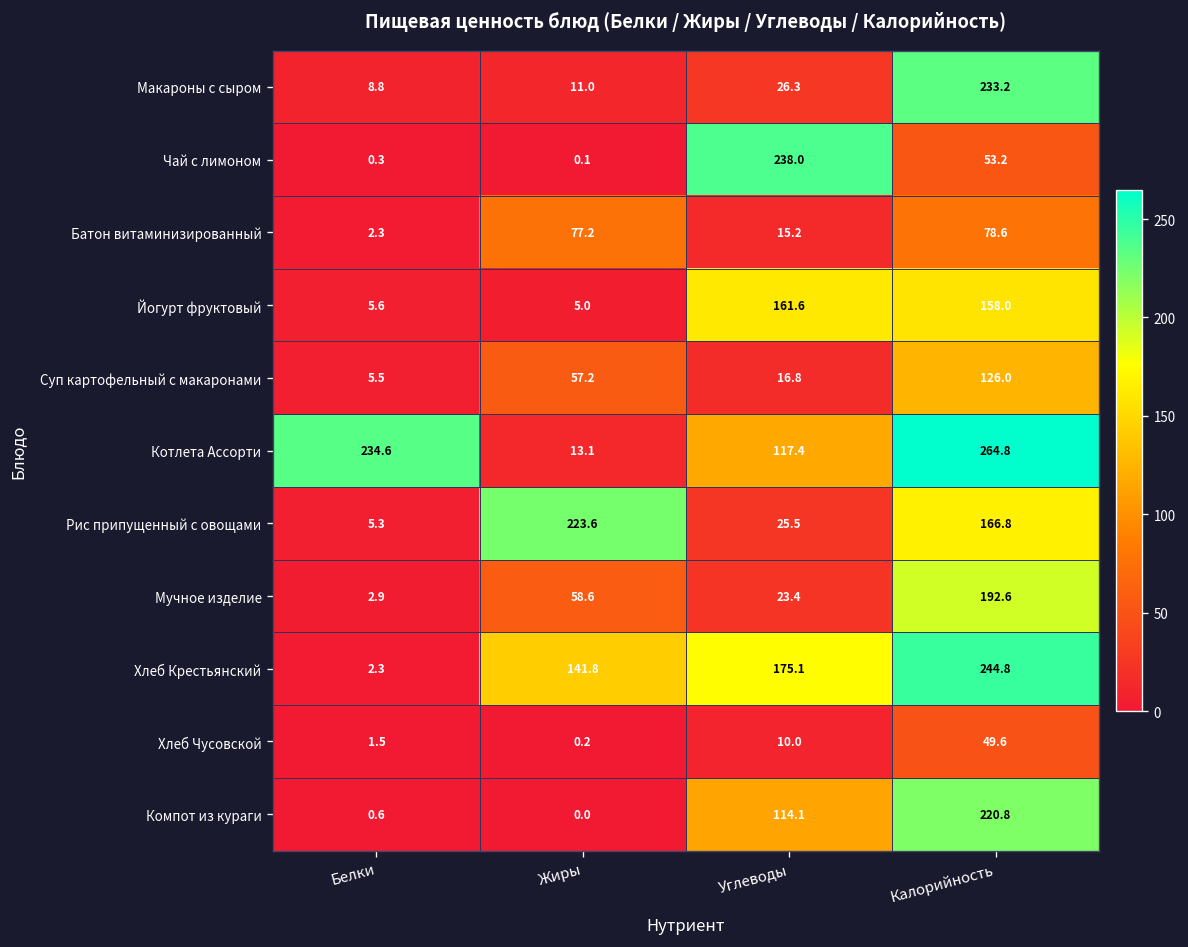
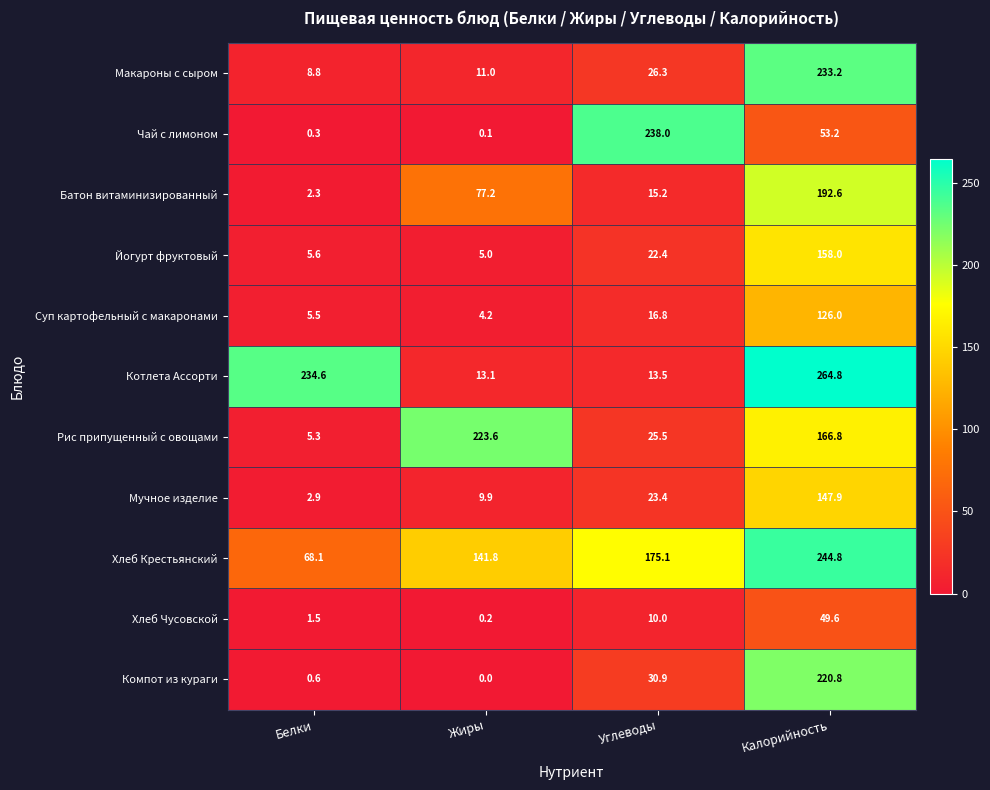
  {
    "Макароны с сыром": {
      "Белки": 8.8,
      "Жиры": 11.0,
      "Углеводы": 26.3,
      "Калорийность": 233.2
    },
    "Чай с лимоном": {
      "Белки": 0.3,
      "Жиры": 0.1,
      "Углеводы": 238.0,
      "Калорийность": 53.2
    },
    "Батон витаминизированный": {
      "Белки": 2.3,
      "Жиры": 77.2,
      "Углеводы": 15.2,
-     "Калорийность": 78.6
+     "Калорийность": 192.6
    },
    "Йогурт фруктовый": {
      "Белки": 5.6,
      "Жиры": 5.0,
-     "Углеводы": 161.6,
+     "Углеводы": 22.4,
      "Калорийность": 158.0
    },
    "Суп картофельный с макаронами": {
      "Белки": 5.5,
-     "Жиры": 57.2,
+     "Жиры": 4.2,
      "Углеводы": 16.8,
      "Калорийность": 126.0
    },
    "Котлета Ассорти": {
      "Белки": 234.6,
      "Жиры": 13.1,
-     "Углеводы": 117.4,
+     "Углеводы": 13.5,
      "Калорийность": 264.8
    },
    "Рис припущенный с овощами": {
      "Белки": 5.3,
      "Жиры": 223.6,
      "Углеводы": 25.5,
      "Калорийность": 166.8
    },
    "Мучное изделие": {
      "Белки": 2.9,
-     "Жиры": 58.6,
+     "Жиры": 9.9,
      "Углеводы": 23.4,
-     "Калорийность": 192.6
+     "Калорийность": 147.9
    },
    "Хлеб Крестьянский": {
-     "Белки": 2.3,
+     "Белки": 68.1,
      "Жиры": 141.8,
      "Углеводы": 175.1,
      "Калорийность": 244.8
    },
    "Хлеб Чусовской": {
      "Белки": 1.5,
      "Жиры": 0.2,
      "Углеводы": 10.0,
      "Калорийность": 49.6
    },
    "Компот из кураги": {
      "Белки": 0.6,
      "Жиры": 0.0,
-     "Углеводы": 114.1,
+     "Углеводы": 30.9,
      "Калорийность": 220.8
    }
  }
